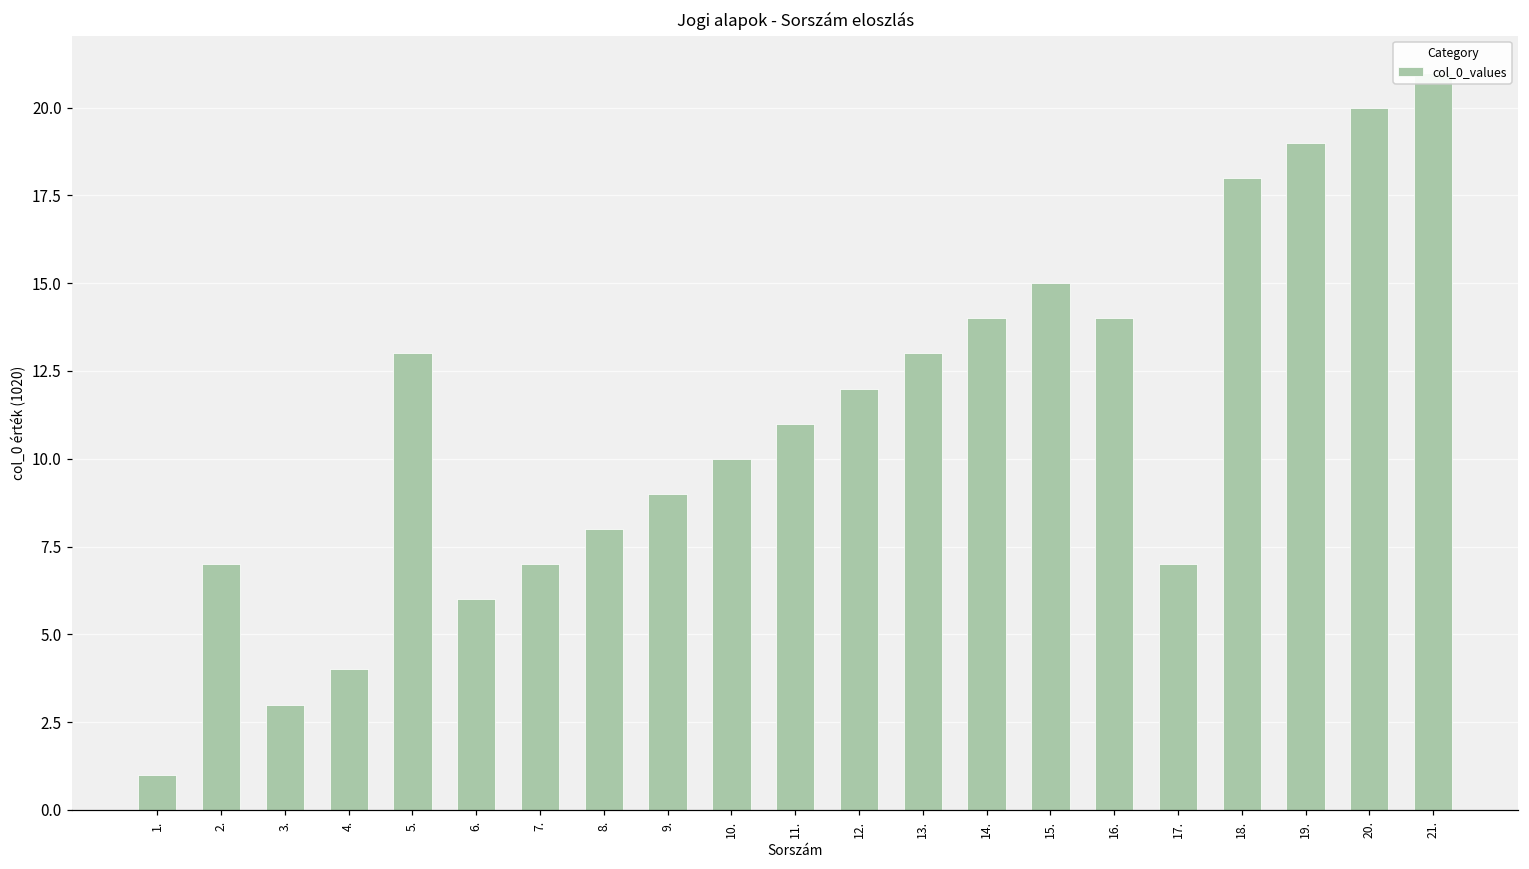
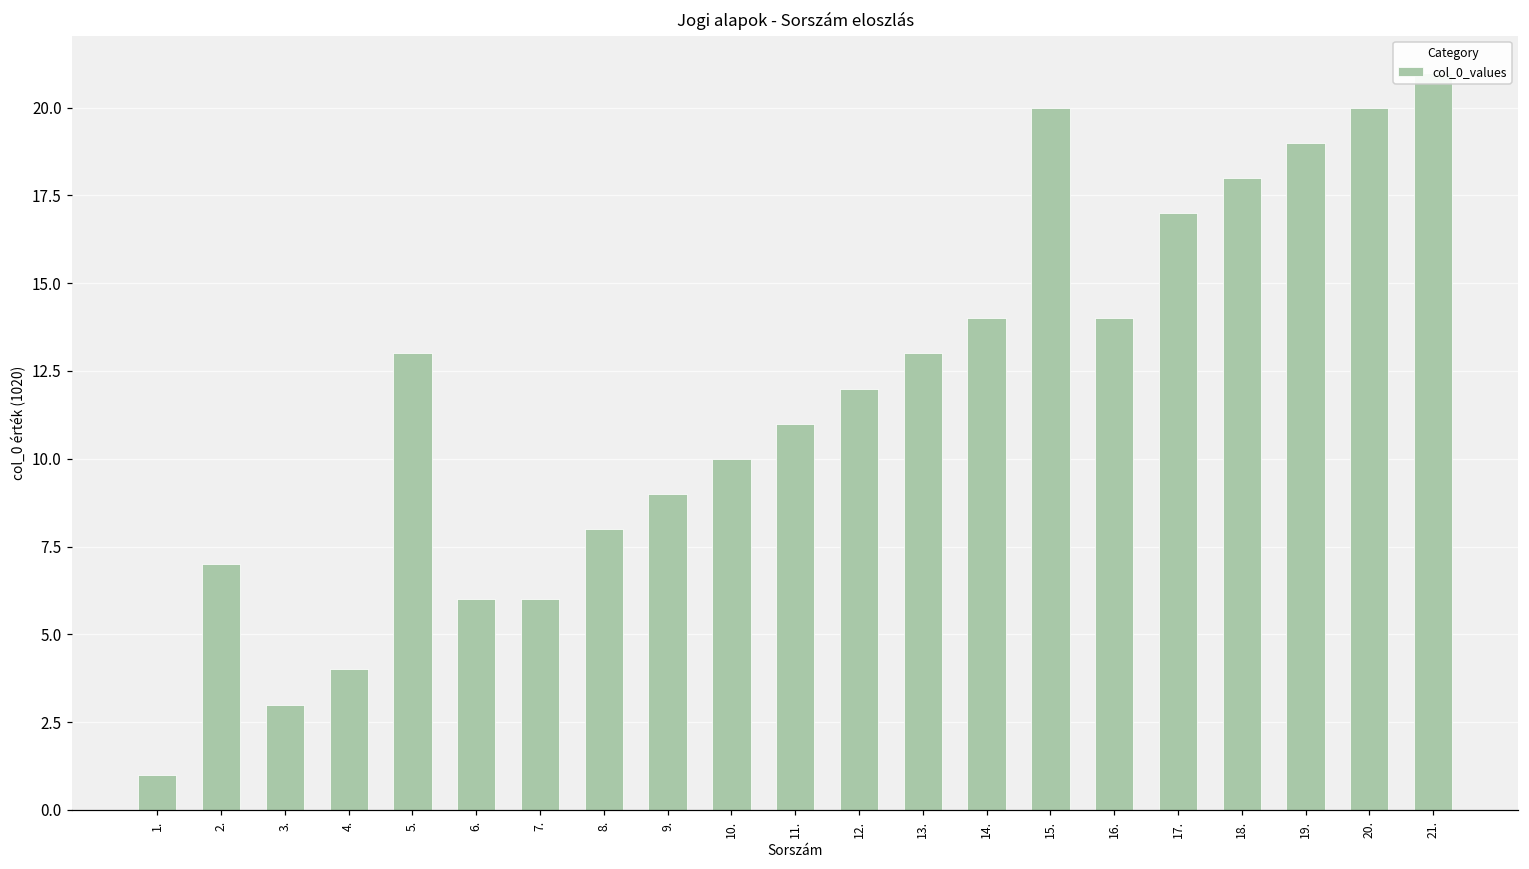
  {
    "1.": 1,
    "2.": 7,
    "3.": 3,
    "4.": 4,
    "5.": 13,
    "6.": 6,
-   "7.": 7,
+   "7.": 6,
    "8.": 8,
    "9.": 9,
    "10.": 10,
    "11.": 11,
    "12.": 12,
    "13.": 13,
    "14.": 14,
-   "15.": 15,
+   "15.": 20,
    "16.": 14,
-   "17.": 7,
+   "17.": 17,
    "18.": 18,
    "19.": 19,
    "20.": 20
  }
